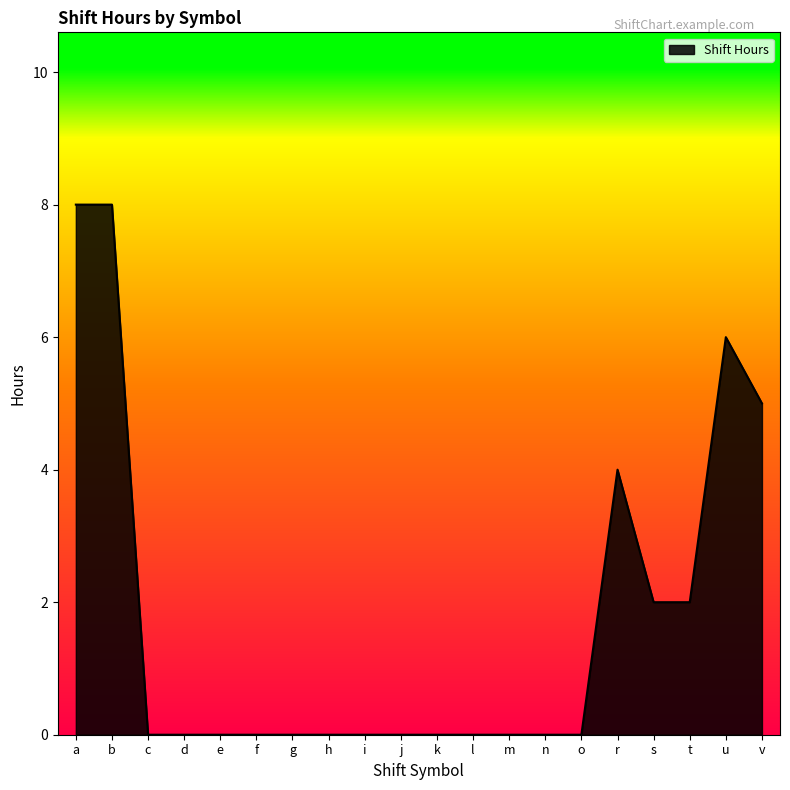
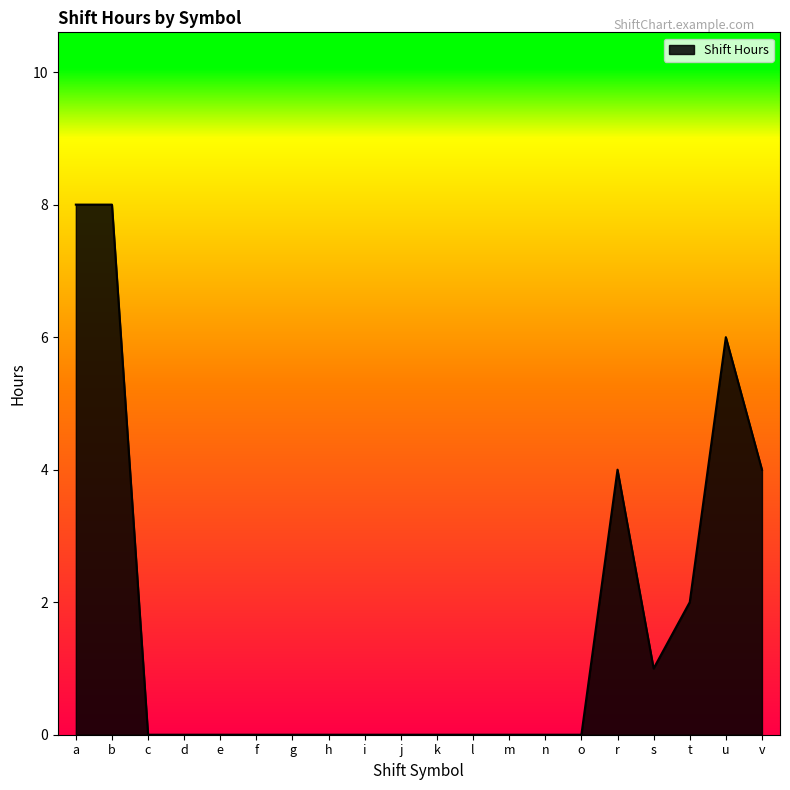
  {
    "a": 8,
    "b": 8,
    "c": 0,
    "d": 0,
    "e": 0,
    "f": 0,
    "g": 0,
    "h": 0,
    "i": 0,
    "j": 0,
    "k": 0,
    "l": 0,
    "m": 0,
    "n": 0,
    "o": 0,
    "r": 4,
-   "s": 2,
+   "s": 1,
    "t": 2,
    "u": 6,
-   "v": 5
+   "v": 4
  }
